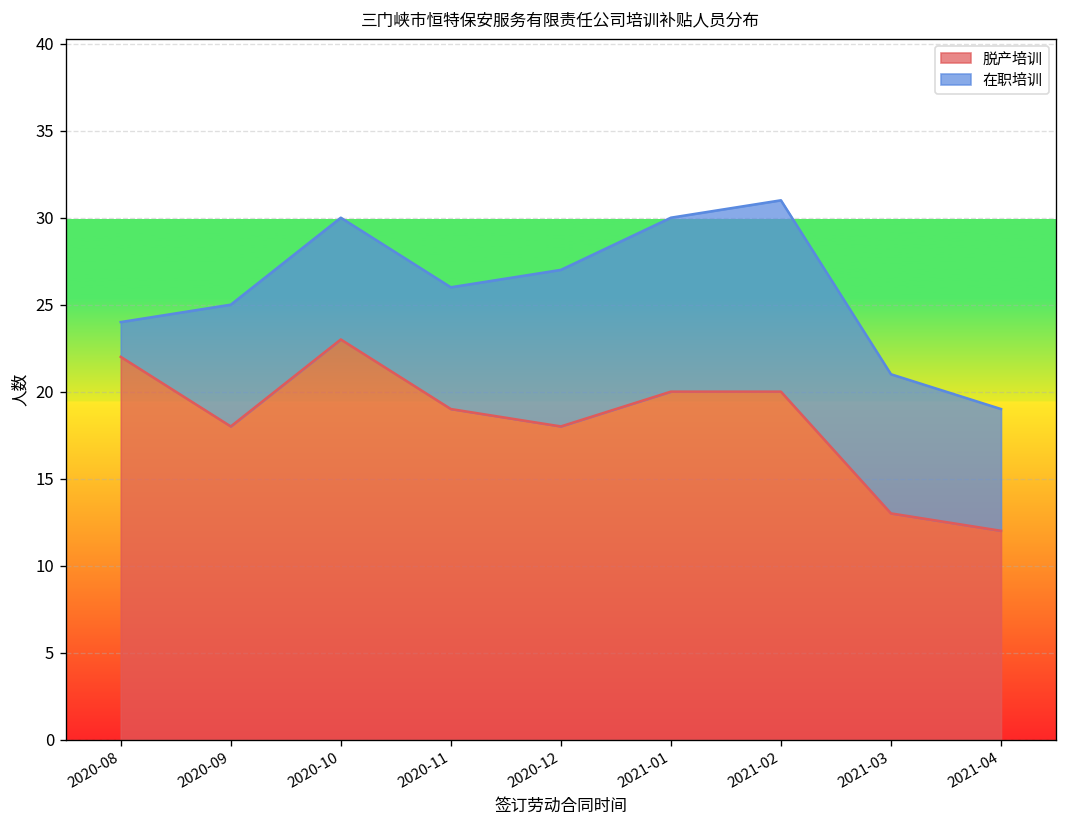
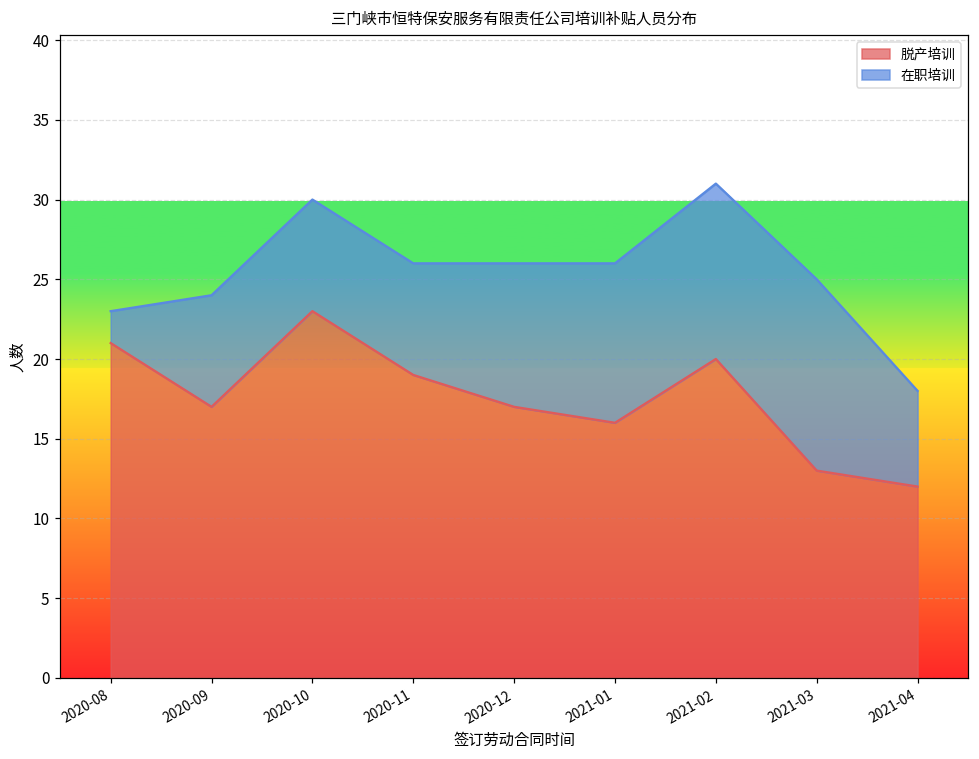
  {
    "脱产培训": {
-     "2020-08": 22,
-     "2020-09": 18,
+     "2020-08": 21,
+     "2020-09": 17,
      "2020-10": 23,
      "2020-11": 19,
-     "2020-12": 18,
-     "2021-01": 20,
+     "2020-12": 17,
+     "2021-01": 16,
      "2021-02": 20,
      "2021-03": 13,
      "2021-04": 12
    },
    "在职培训": {
      "2020-08": 2,
      "2020-09": 7,
      "2020-10": 7,
      "2020-11": 7,
      "2020-12": 9,
      "2021-01": 10,
      "2021-02": 11,
-     "2021-03": 8,
-     "2021-04": 7
+     "2021-03": 12,
+     "2021-04": 6
    }
  }
